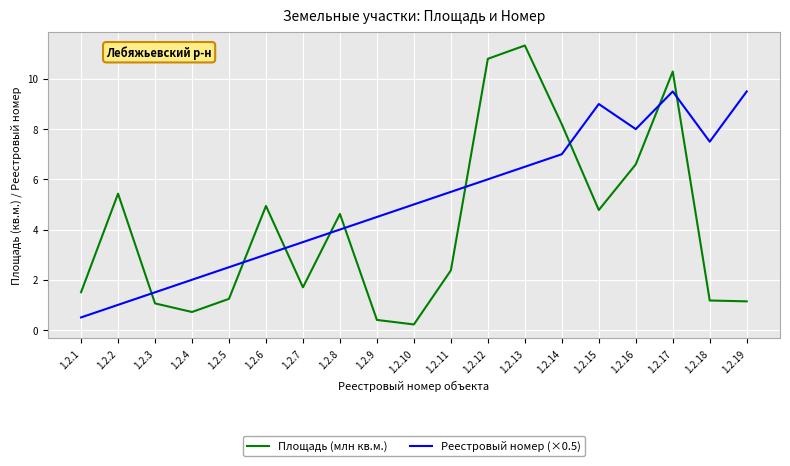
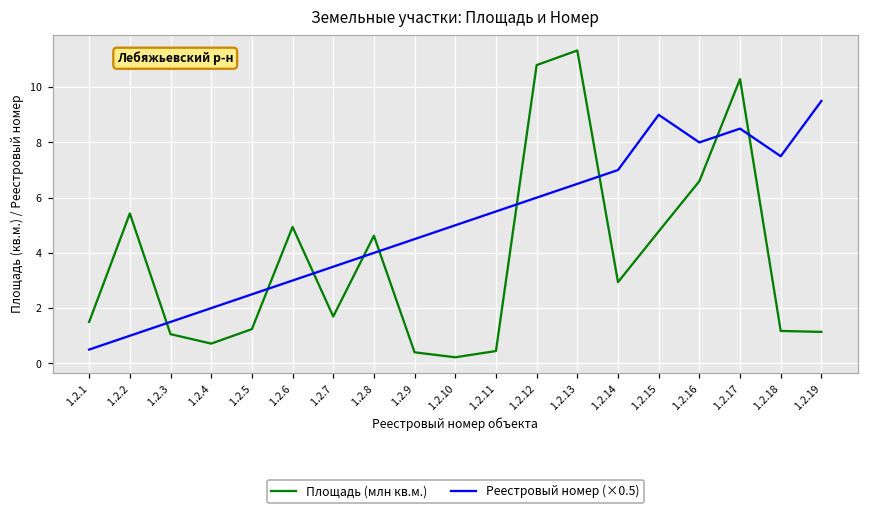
  {
    "Площадь (млн кв.м.)": {
      "1.2.1": 1.5,
      "1.2.2": 5.4,
      "1.2.3": 1.1,
      "1.2.4": 0.7,
      "1.2.5": 1.2,
      "1.2.6": 4.9,
      "1.2.7": 1.7,
      "1.2.8": 4.6,
      "1.2.9": 0.4,
      "1.2.10": 0.2,
-     "1.2.11": 2.4,
+     "1.2.11": 0.4,
      "1.2.12": 10.8,
      "1.2.13": 11.3,
-     "1.2.14": 8.2,
+     "1.2.14": 2.9,
      "1.2.15": 4.8,
      "1.2.16": 6.6,
      "1.2.17": 10.3,
      "1.2.18": 1.2,
      "1.2.19": 1.1
    },
    "Реестровый номер (×0.5)": {
      "1.2.1": 0.5,
      "1.2.2": 1.0,
      "1.2.3": 1.5,
      "1.2.4": 2.0,
      "1.2.5": 2.5,
      "1.2.6": 3.0,
      "1.2.7": 3.5,
      "1.2.8": 4.0,
      "1.2.9": 4.5,
      "1.2.10": 5.0,
      "1.2.11": 5.5,
      "1.2.12": 6.0,
      "1.2.13": 6.5,
      "1.2.14": 7.0,
      "1.2.15": 9.0,
      "1.2.16": 8.0,
-     "1.2.17": 9.5,
+     "1.2.17": 8.5,
      "1.2.18": 7.5,
      "1.2.19": 9.5
    }
  }
